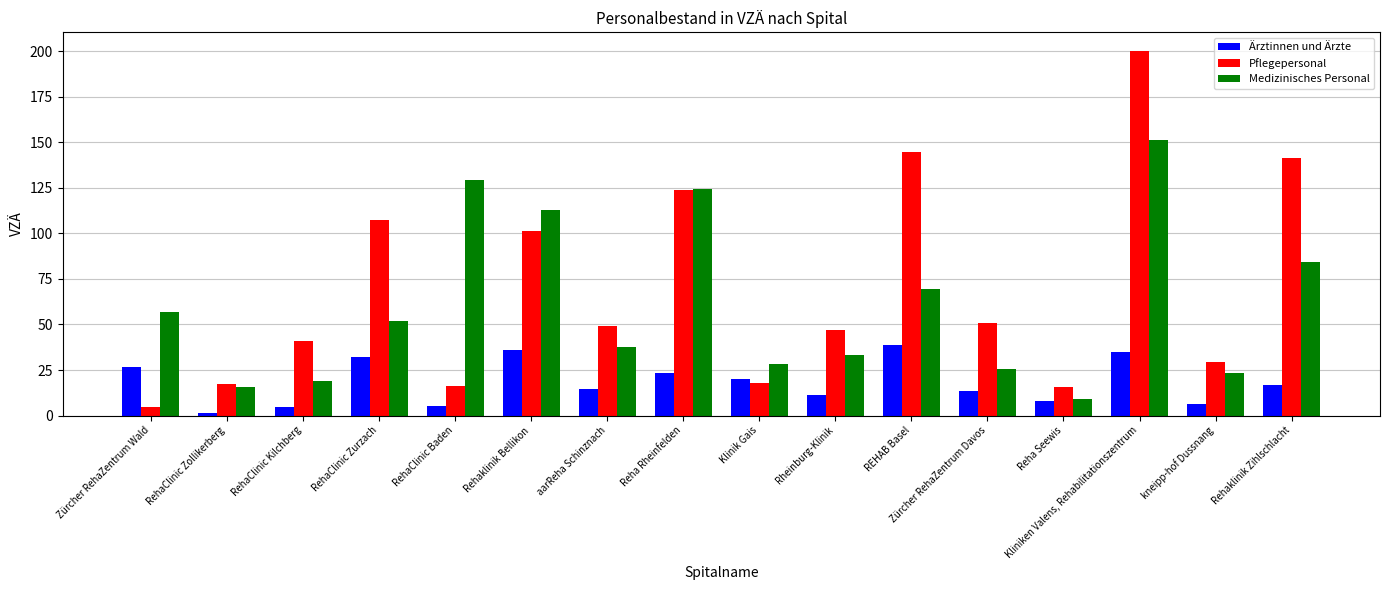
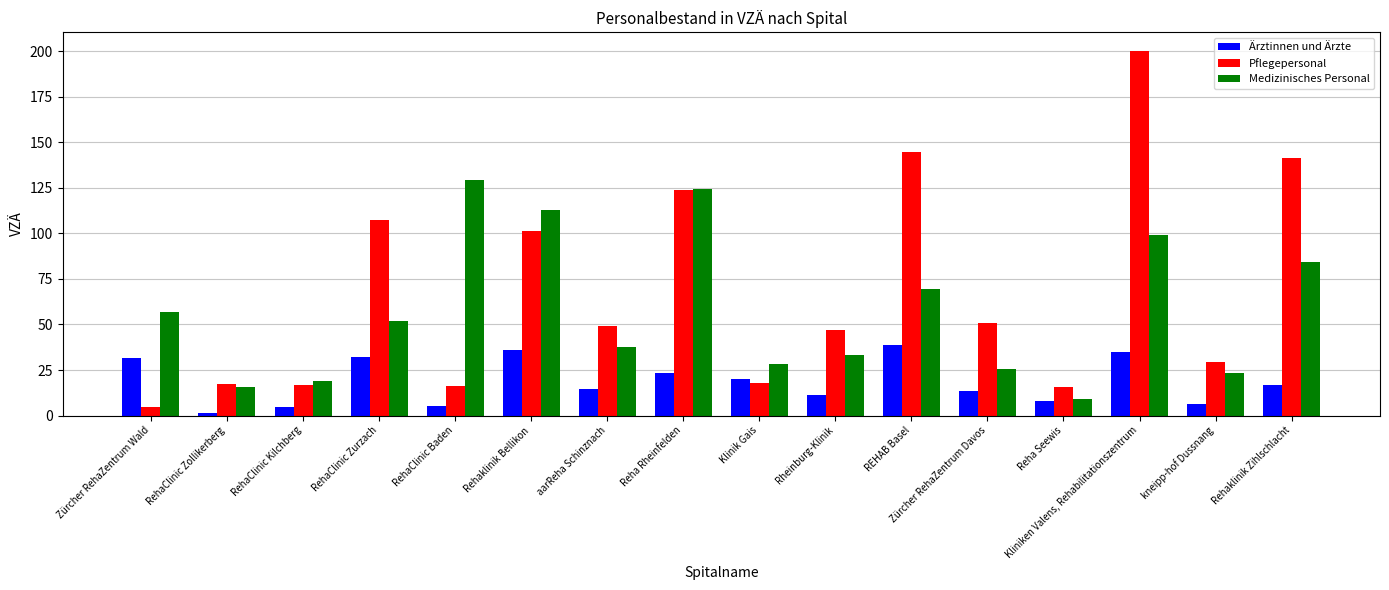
  {
    "Ärztinnen und Ärzte": {
-     "Zürcher RehaZentrum Wald": 27,
+     "Zürcher RehaZentrum Wald": 32,
      "RehaClinic Zollikerberg": 1,
      "RehaClinic Kilchberg": 5,
      "RehaClinic Zurzach": 32,
      "RehaClinic Baden": 5,
      "Rehaklinik Bellikon": 36,
      "aarReha Schinznach": 14,
      "Reha Rheinfelden": 23,
      "Klinik Gais": 20,
      "Rheinburg-Klinik": 11,
      "REHAB Basel": 39,
      "Zürcher RehaZentrum Davos": 13,
      "Reha Seewis": 8,
      "Kliniken Valens, Rehabilitationszentrum": 35,
      "kneipp-hof Dussnang": 6,
      "Rehaklinik Zihlschlacht": 17
    },
    "Pflegepersonal": {
      "Zürcher RehaZentrum Wald": 5,
      "RehaClinic Zollikerberg": 17,
-     "RehaClinic Kilchberg": 41,
+     "RehaClinic Kilchberg": 17,
      "RehaClinic Zurzach": 107,
      "RehaClinic Baden": 16,
      "Rehaklinik Bellikon": 101,
      "aarReha Schinznach": 49,
      "Reha Rheinfelden": 124,
      "Klinik Gais": 18,
      "Rheinburg-Klinik": 47,
      "REHAB Basel": 145,
      "Zürcher RehaZentrum Davos": 51,
      "Reha Seewis": 15,
      "Kliniken Valens, Rehabilitationszentrum": 200,
      "kneipp-hof Dussnang": 29,
      "Rehaklinik Zihlschlacht": 141
    },
    "Medizinisches Personal": {
      "Zürcher RehaZentrum Wald": 57,
      "RehaClinic Zollikerberg": 16,
      "RehaClinic Kilchberg": 19,
      "RehaClinic Zurzach": 52,
      "RehaClinic Baden": 129,
      "Rehaklinik Bellikon": 113,
      "aarReha Schinznach": 38,
      "Reha Rheinfelden": 124,
      "Klinik Gais": 29,
      "Rheinburg-Klinik": 33,
      "REHAB Basel": 69,
      "Zürcher RehaZentrum Davos": 26,
      "Reha Seewis": 9,
-     "Kliniken Valens, Rehabilitationszentrum": 151,
+     "Kliniken Valens, Rehabilitationszentrum": 99,
      "kneipp-hof Dussnang": 23,
      "Rehaklinik Zihlschlacht": 84
    }
  }
